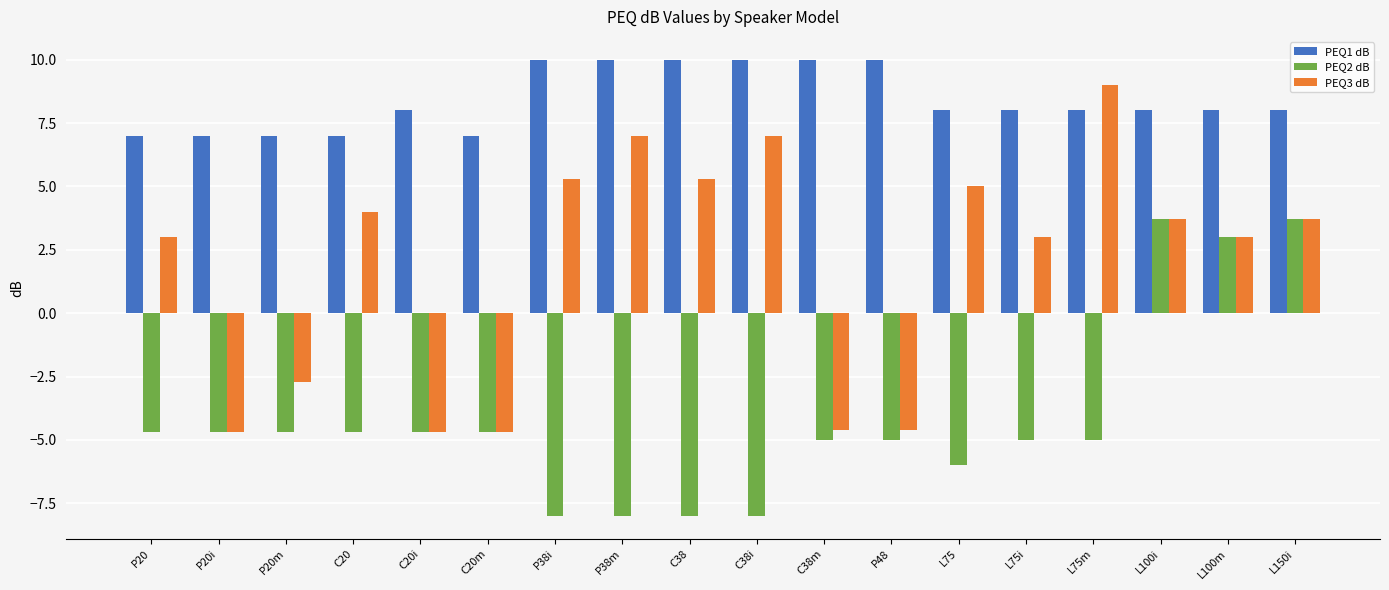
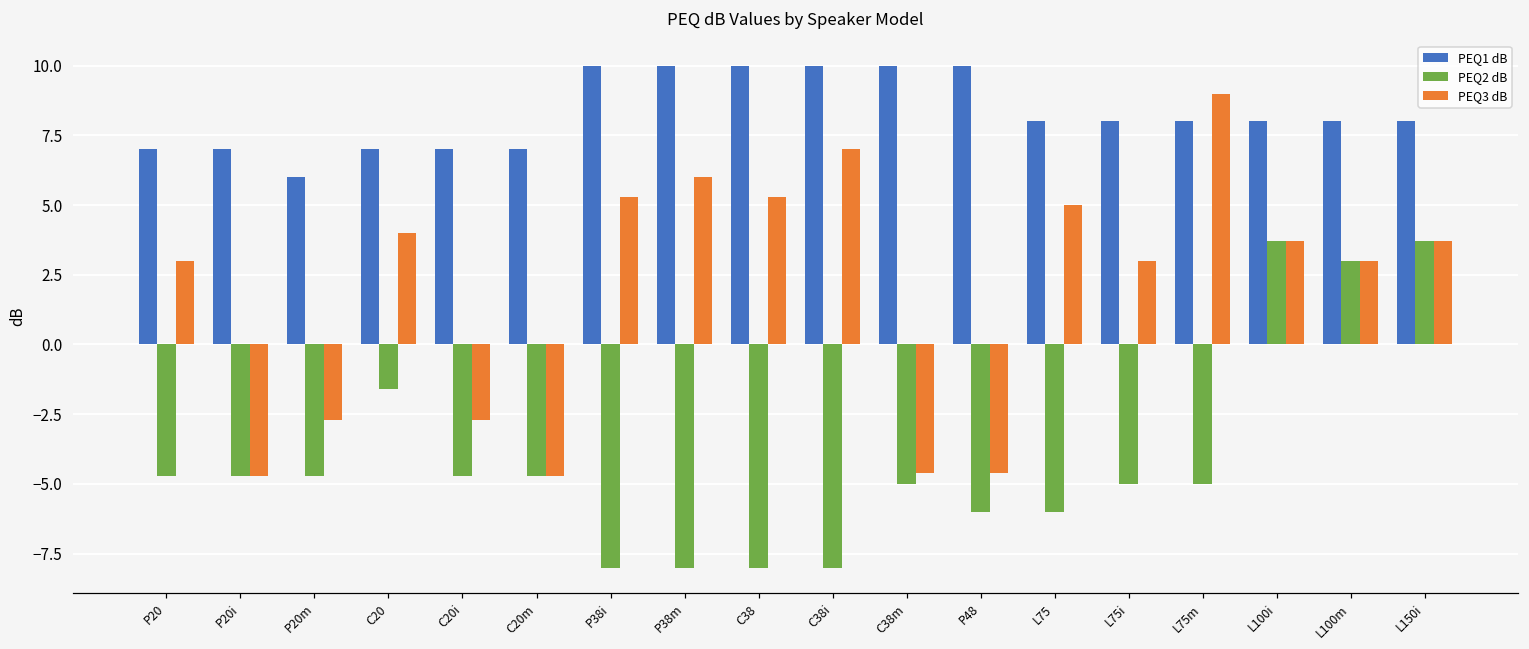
  {
    "PEQ1 dB": {
      "P20": 7,
      "P20i": 7,
-     "P20m": 7,
+     "P20m": 6,
      "C20": 7,
-     "C20i": 8,
+     "C20i": 7,
      "C20m": 7,
      "P38i": 10,
      "P38m": 10,
      "C38": 10,
      "C38i": 10,
      "C38m": 10,
      "P48": 10,
      "L75": 8,
      "L75i": 8,
      "L75m": 8,
      "L100i": 8,
      "L100m": 8,
      "L150i": 8
    },
    "PEQ2 dB": {
      "P20": -4.7,
      "P20i": -4.7,
      "P20m": -4.7,
-     "C20": -4.7,
+     "C20": -1.6,
      "C20i": -4.7,
      "C20m": -4.7,
      "P38i": -8.0,
      "P38m": -8.0,
      "C38": -8.0,
      "C38i": -8.0,
      "C38m": -5.0,
-     "P48": -5,
+     "P48": -6,
      "L75": -6.0,
      "L75i": -5.0,
      "L75m": -5.0,
      "L100i": 3.7,
      "L100m": 3.0,
      "L150i": 3.7
    },
    "PEQ3 dB": {
      "P20": 3.0,
      "P20i": -4.7,
      "P20m": -2.7,
      "C20": 4.0,
-     "C20i": -4.7,
+     "C20i": -2.7,
      "C20m": -4.7,
      "P38i": 5.3,
-     "P38m": 7,
+     "P38m": 6,
      "C38": 5.3,
      "C38i": 7.0,
      "C38m": -4.6,
      "P48": -4.6,
      "L75": 5.0,
      "L75i": 3.0,
      "L75m": 9.0,
      "L100i": 3.7,
      "L100m": 3.0,
      "L150i": 3.7
    }
  }
